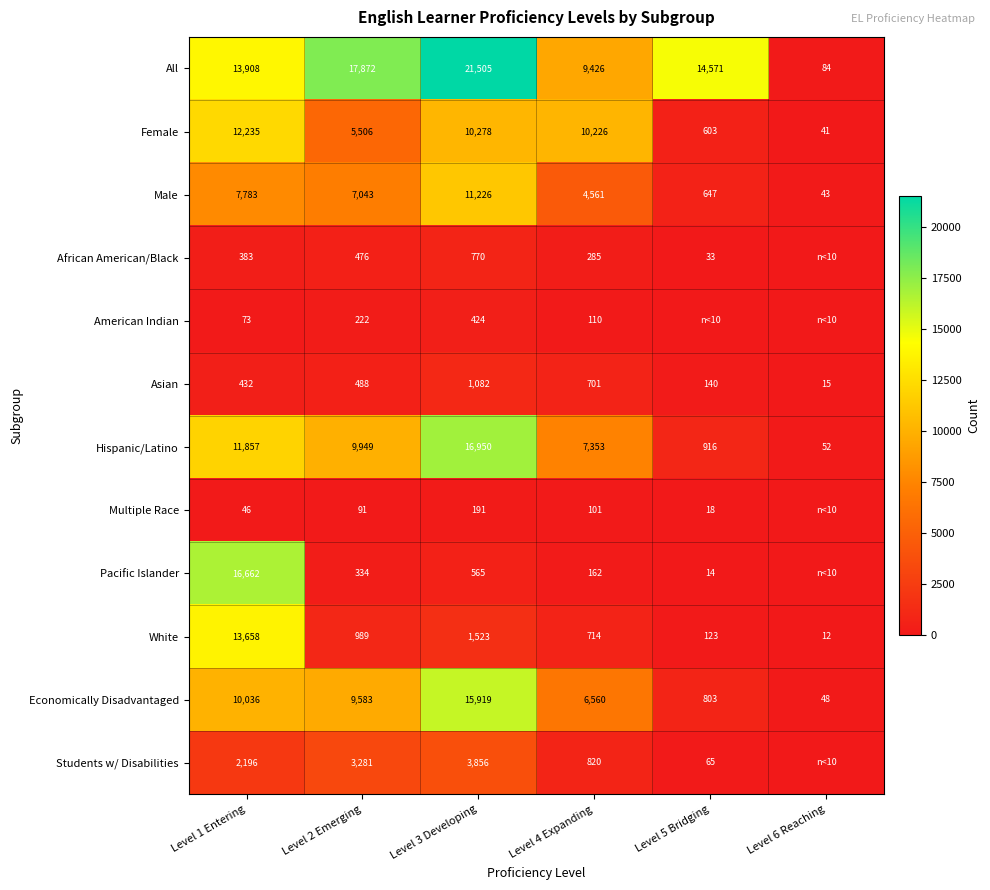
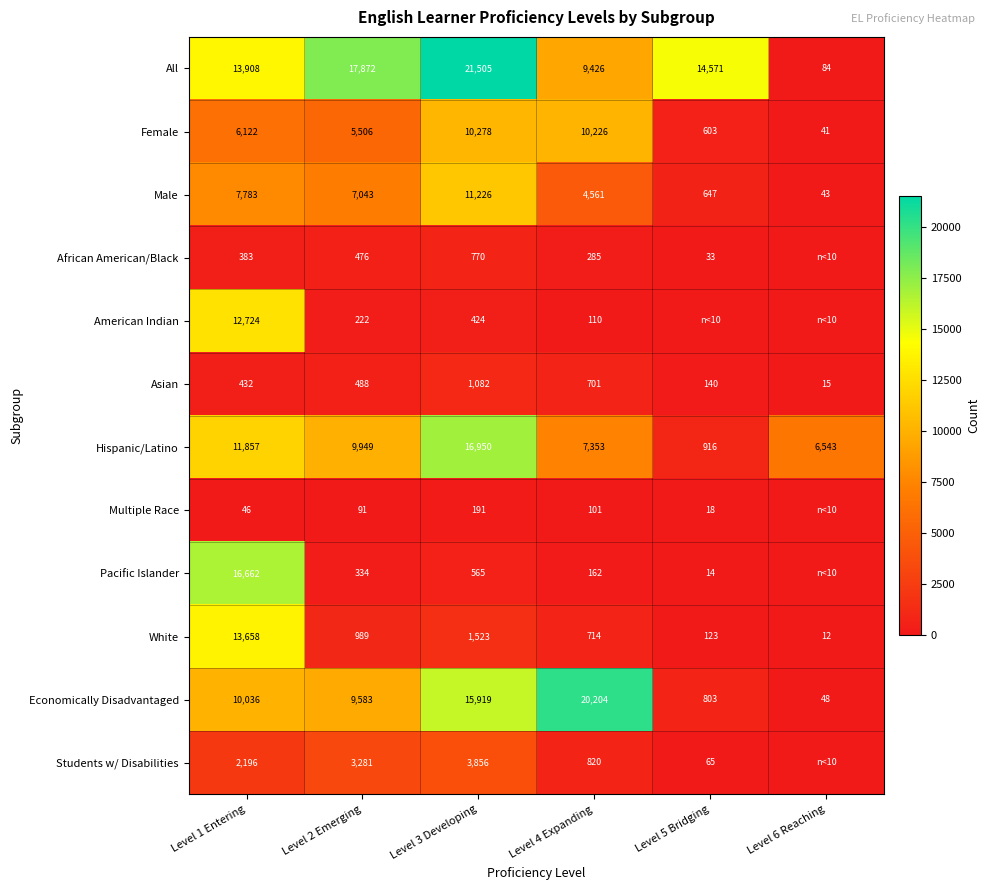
  {
    "All": {
      "Level 1 Entering": "13,908",
      "Level 2 Emerging": "17,872",
      "Level 3 Developing": "21,505",
      "Level 4 Expanding": "9,426",
      "Level 5 Bridging": "14,571",
      "Level 6 Reaching": "84"
    },
    "Female": {
-     "Level 1 Entering": "12,235",
+     "Level 1 Entering": "6,122",
      "Level 2 Emerging": "5,506",
      "Level 3 Developing": "10,278",
      "Level 4 Expanding": "10,226",
      "Level 5 Bridging": "603",
      "Level 6 Reaching": "41"
    },
    "Male": {
      "Level 1 Entering": "7,783",
      "Level 2 Emerging": "7,043",
      "Level 3 Developing": "11,226",
      "Level 4 Expanding": "4,561",
      "Level 5 Bridging": "647",
      "Level 6 Reaching": "43"
    },
    "African American/Black": {
      "Level 1 Entering": "383",
      "Level 2 Emerging": "476",
      "Level 3 Developing": "770",
      "Level 4 Expanding": "285",
      "Level 5 Bridging": "33",
      "Level 6 Reaching": "10"
    },
    "American Indian": {
-     "Level 1 Entering": "73",
+     "Level 1 Entering": "12,724",
      "Level 2 Emerging": "222",
      "Level 3 Developing": "424",
      "Level 4 Expanding": "110",
      "Level 5 Bridging": "10",
      "Level 6 Reaching": "10"
    },
    "Asian": {
      "Level 1 Entering": "432",
      "Level 2 Emerging": "488",
      "Level 3 Developing": "1,082",
      "Level 4 Expanding": "701",
      "Level 5 Bridging": "140",
      "Level 6 Reaching": "15"
    },
    "Hispanic/Latino": {
      "Level 1 Entering": "11,857",
      "Level 2 Emerging": "9,949",
      "Level 3 Developing": "16,950",
      "Level 4 Expanding": "7,353",
      "Level 5 Bridging": "916",
-     "Level 6 Reaching": "52"
+     "Level 6 Reaching": "6,543"
    },
    "Multiple Race": {
      "Level 1 Entering": "46",
      "Level 2 Emerging": "91",
      "Level 3 Developing": "191",
      "Level 4 Expanding": "101",
      "Level 5 Bridging": "18",
      "Level 6 Reaching": "10"
    },
    "Pacific Islander": {
      "Level 1 Entering": "16,662",
      "Level 2 Emerging": "334",
      "Level 3 Developing": "565",
      "Level 4 Expanding": "162",
      "Level 5 Bridging": "14",
      "Level 6 Reaching": "10"
    },
    "White": {
      "Level 1 Entering": "13,658",
      "Level 2 Emerging": "989",
      "Level 3 Developing": "1,523",
      "Level 4 Expanding": "714",
      "Level 5 Bridging": "123",
      "Level 6 Reaching": "12"
    },
    "Economically Disadvantaged": {
      "Level 1 Entering": "10,036",
      "Level 2 Emerging": "9,583",
      "Level 3 Developing": "15,919",
-     "Level 4 Expanding": "6,560",
+     "Level 4 Expanding": "20,204",
      "Level 5 Bridging": "803",
      "Level 6 Reaching": "48"
    },
    "Students w/ Disabilities": {
      "Level 1 Entering": "2,196",
      "Level 2 Emerging": "3,281",
      "Level 3 Developing": "3,856",
      "Level 4 Expanding": "820",
      "Level 5 Bridging": "65",
      "Level 6 Reaching": "10"
    }
  }
